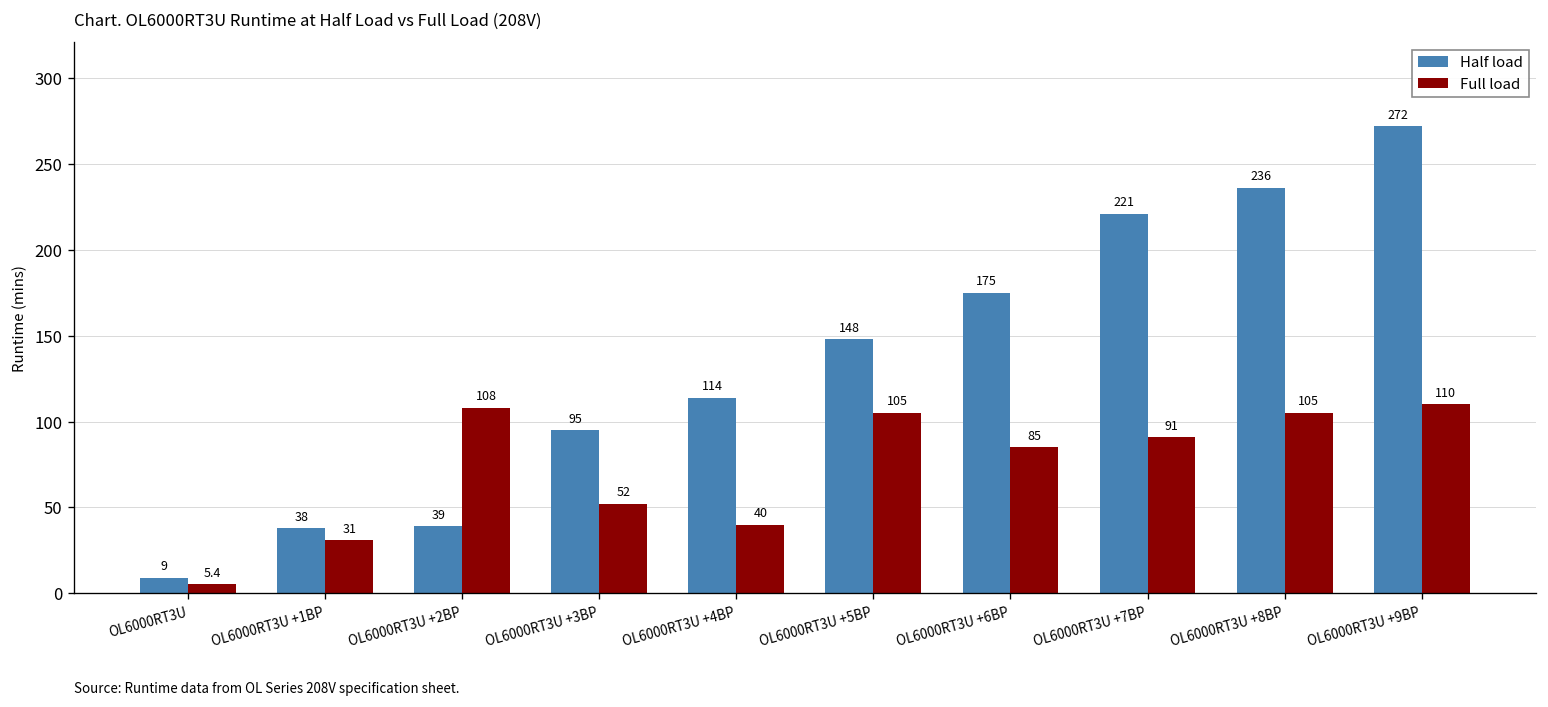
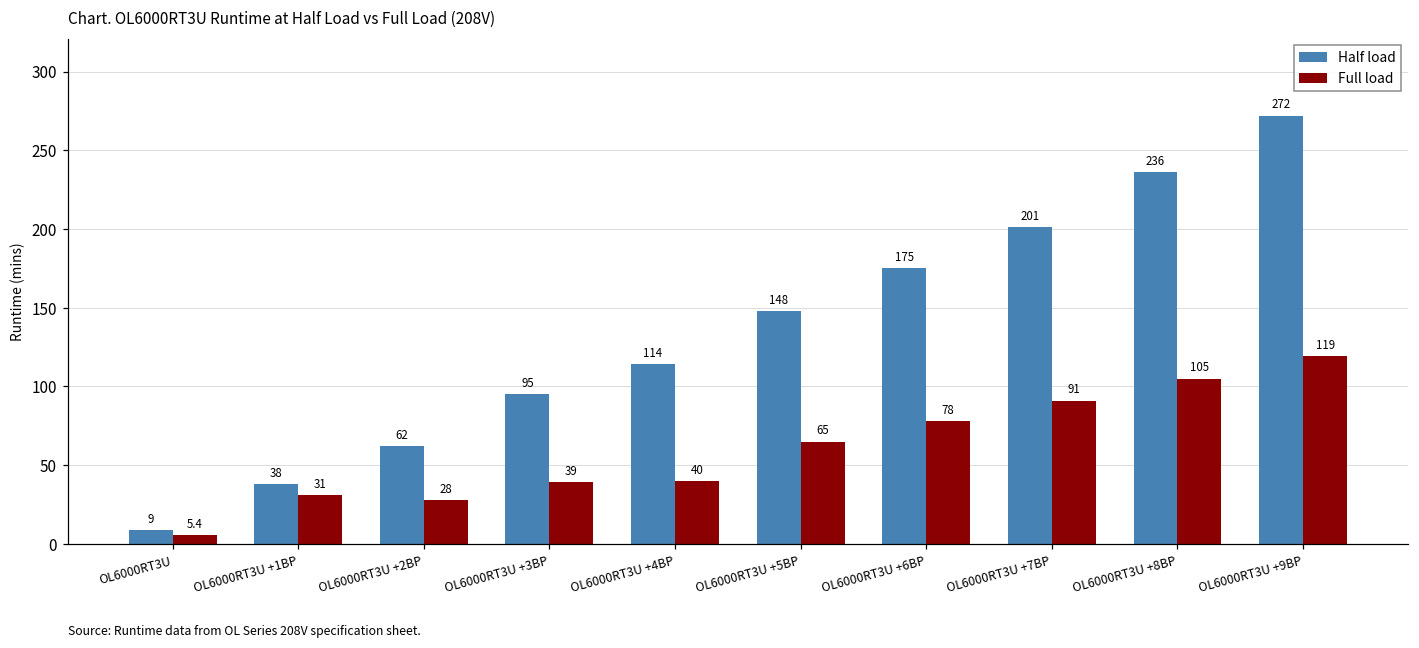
  {
    "Half load": {
      "OL6000RT3U": 9,
      "OL6000RT3U +1BP": 38,
-     "OL6000RT3U +2BP": 39,
+     "OL6000RT3U +2BP": 62,
      "OL6000RT3U +3BP": 95,
      "OL6000RT3U +4BP": 114,
      "OL6000RT3U +5BP": 148,
      "OL6000RT3U +6BP": 175,
-     "OL6000RT3U +7BP": 221,
+     "OL6000RT3U +7BP": 201,
      "OL6000RT3U +8BP": 236,
      "OL6000RT3U +9BP": 272
    },
    "Full load": {
      "OL6000RT3U": 5.4,
      "OL6000RT3U +1BP": 31,
-     "OL6000RT3U +2BP": 108,
-     "OL6000RT3U +3BP": 52,
+     "OL6000RT3U +2BP": 28,
+     "OL6000RT3U +3BP": 39,
      "OL6000RT3U +4BP": 40,
-     "OL6000RT3U +5BP": 105,
-     "OL6000RT3U +6BP": 85,
+     "OL6000RT3U +5BP": 65,
+     "OL6000RT3U +6BP": 78,
      "OL6000RT3U +7BP": 91,
      "OL6000RT3U +8BP": 105,
-     "OL6000RT3U +9BP": 110
+     "OL6000RT3U +9BP": 119
    }
  }
